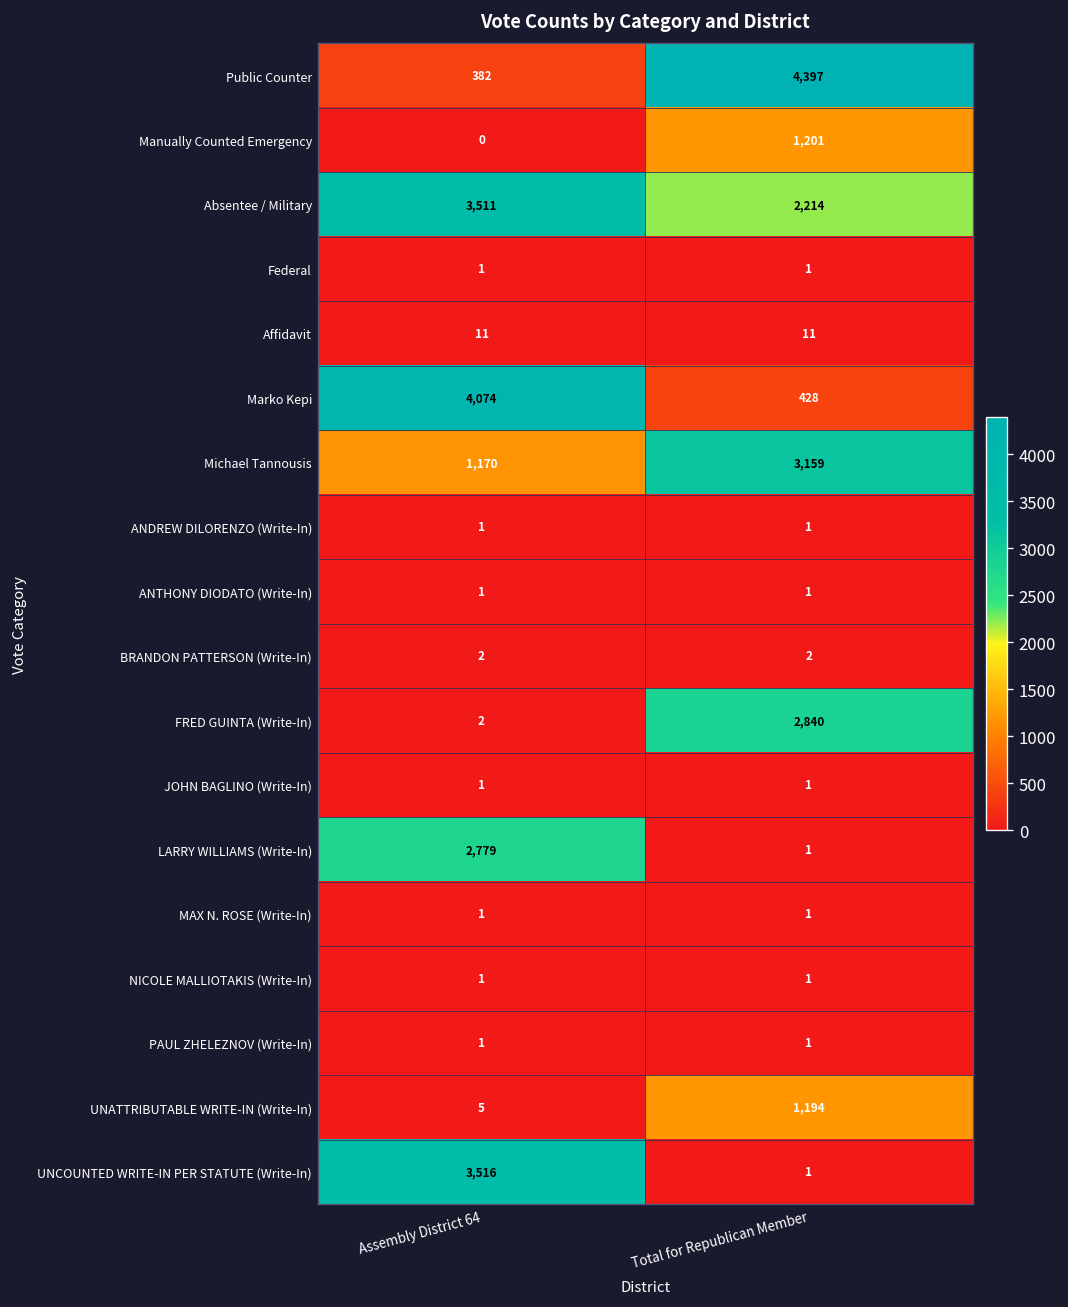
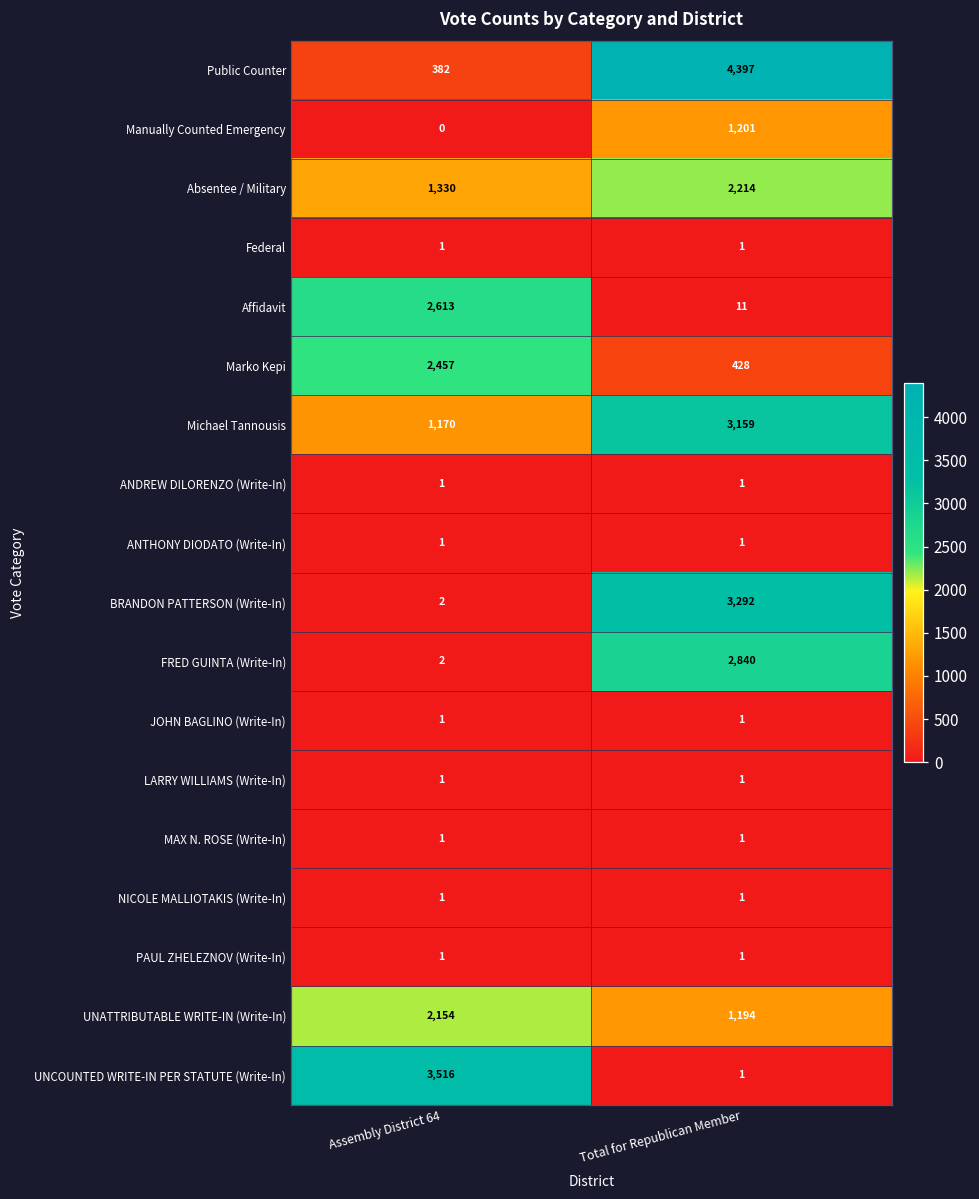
  {
    "Public Counter": {
      "Assembly District 64": "382",
      "Total for Republican Member": "4,397"
    },
    "Manually Counted Emergency": {
      "Assembly District 64": "0",
      "Total for Republican Member": "1,201"
    },
    "Absentee / Military": {
-     "Assembly District 64": "3,511",
+     "Assembly District 64": "1,330",
      "Total for Republican Member": "2,214"
    },
    "Federal": {
      "Assembly District 64": "1",
      "Total for Republican Member": "1"
    },
    "Affidavit": {
-     "Assembly District 64": "11",
+     "Assembly District 64": "2,613",
      "Total for Republican Member": "11"
    },
    "Marko Kepi": {
-     "Assembly District 64": "4,074",
+     "Assembly District 64": "2,457",
      "Total for Republican Member": "428"
    },
    "Michael Tannousis": {
      "Assembly District 64": "1,170",
      "Total for Republican Member": "3,159"
    },
    "ANDREW DILORENZO (Write-In)": {
      "Assembly District 64": "1",
      "Total for Republican Member": "1"
    },
    "ANTHONY DIODATO (Write-In)": {
      "Assembly District 64": "1",
      "Total for Republican Member": "1"
    },
    "BRANDON PATTERSON (Write-In)": {
      "Assembly District 64": "2",
-     "Total for Republican Member": "2"
+     "Total for Republican Member": "3,292"
    },
    "FRED GUINTA (Write-In)": {
      "Assembly District 64": "2",
      "Total for Republican Member": "2,840"
    },
    "JOHN BAGLINO (Write-In)": {
      "Assembly District 64": "1",
      "Total for Republican Member": "1"
    },
    "LARRY WILLIAMS (Write-In)": {
-     "Assembly District 64": "2,779",
+     "Assembly District 64": "1",
      "Total for Republican Member": "1"
    },
    "MAX N. ROSE (Write-In)": {
      "Assembly District 64": "1",
      "Total for Republican Member": "1"
    },
    "NICOLE MALLIOTAKIS (Write-In)": {
      "Assembly District 64": "1",
      "Total for Republican Member": "1"
    },
    "PAUL ZHELEZNOV (Write-In)": {
      "Assembly District 64": "1",
      "Total for Republican Member": "1"
    },
    "UNATTRIBUTABLE WRITE-IN (Write-In)": {
-     "Assembly District 64": "5",
+     "Assembly District 64": "2,154",
      "Total for Republican Member": "1,194"
    },
    "UNCOUNTED WRITE-IN PER STATUTE (Write-In)": {
      "Assembly District 64": "3,516",
      "Total for Republican Member": "1"
    }
  }
